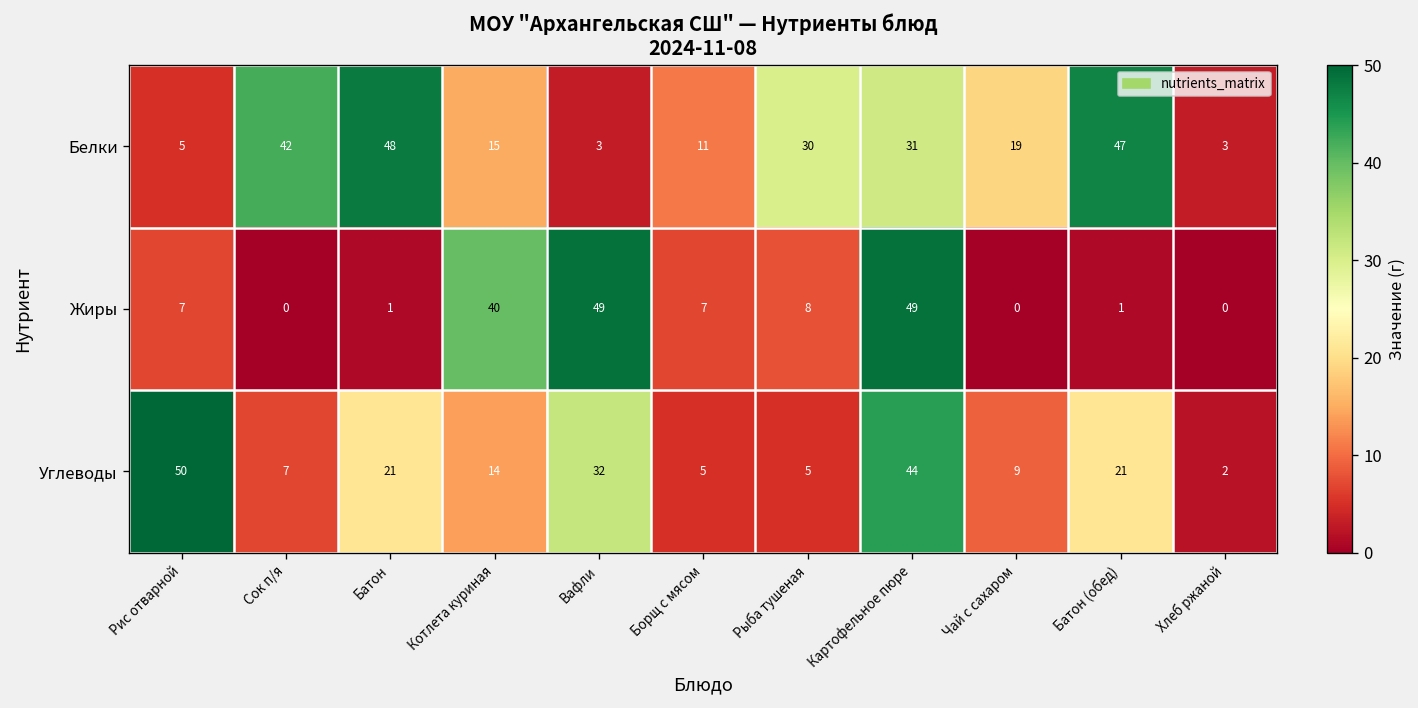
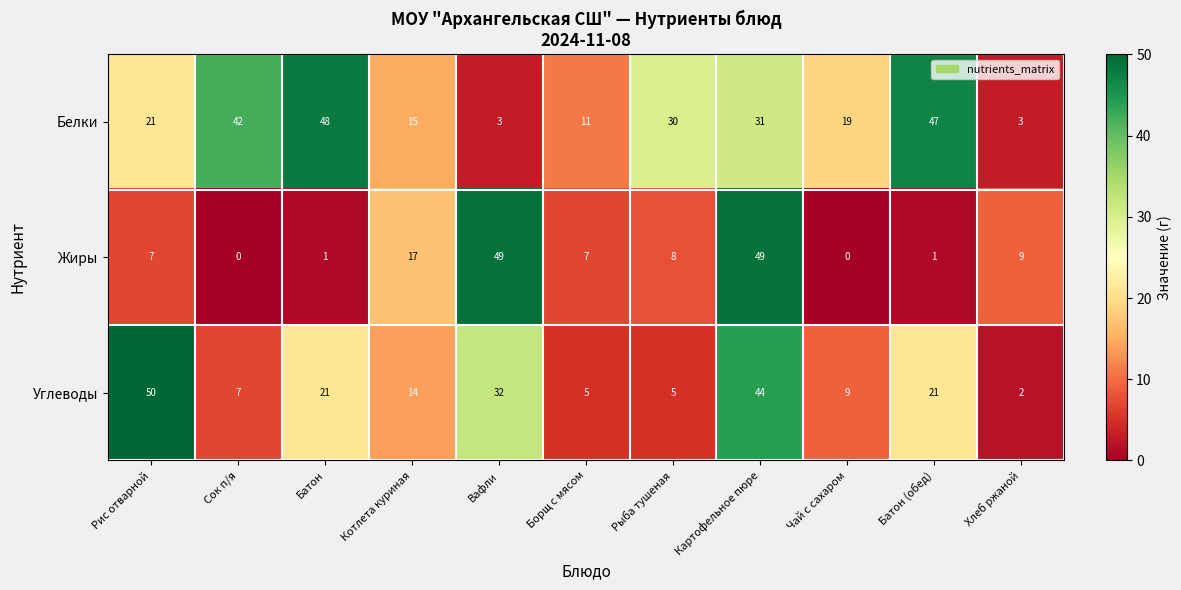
  {
    "Белки": {
-     "Рис отварной": 5,
+     "Рис отварной": 21,
      "Сок п/я": 42,
      "Батон": 48,
      "Котлета куриная": 15,
      "Вафли": 3,
      "Борщ с мясом": 11,
      "Рыба тушеная": 30,
      "Картофельное пюре": 31,
      "Чай с сахаром": 19,
      "Батон (обед)": 47,
      "Хлеб ржаной": 3
    },
    "Жиры": {
      "Рис отварной": 7,
      "Сок п/я": 0,
      "Батон": 1,
-     "Котлета куриная": 40,
+     "Котлета куриная": 17,
      "Вафли": 49,
      "Борщ с мясом": 7,
      "Рыба тушеная": 8,
      "Картофельное пюре": 49,
      "Чай с сахаром": 0,
      "Батон (обед)": 1,
-     "Хлеб ржаной": 0
+     "Хлеб ржаной": 9
    },
    "Углеводы": {
      "Рис отварной": 50,
      "Сок п/я": 7,
      "Батон": 21,
      "Котлета куриная": 14,
      "Вафли": 32,
      "Борщ с мясом": 5,
      "Рыба тушеная": 5,
      "Картофельное пюре": 44,
      "Чай с сахаром": 9,
      "Батон (обед)": 21,
      "Хлеб ржаной": 2
    }
  }
